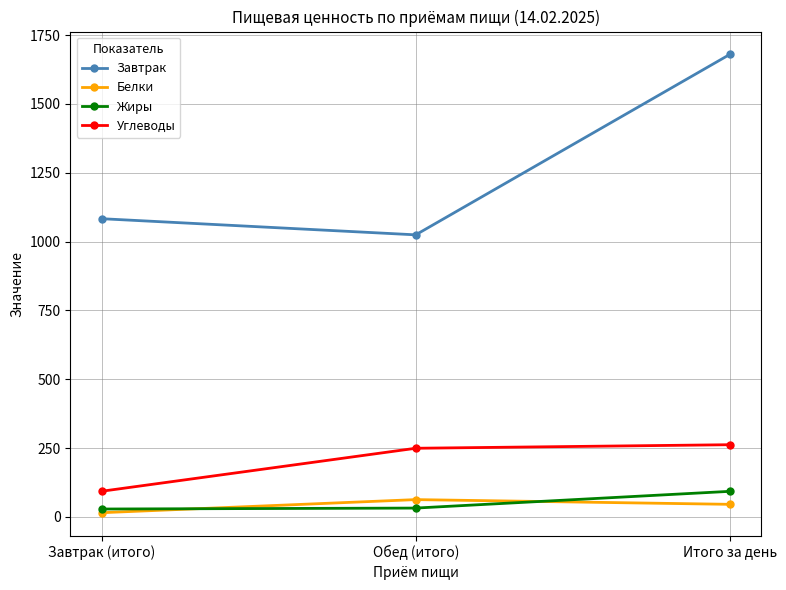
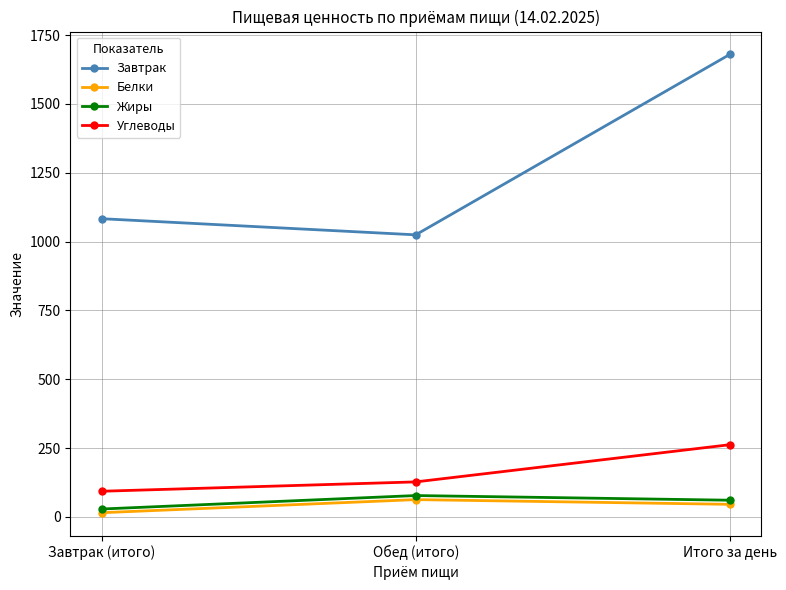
  {
    "Завтрак": {
      "Завтрак (итого)": 1080,
      "Обед (итого)": 1020,
      "Итого за день": 1680
    },
    "Белки": {
      "Завтрак (итого)": 20,
      "Обед (итого)": 60,
      "Итого за день": 50
    },
    "Жиры": {
      "Завтрак (итого)": 30,
-     "Обед (итого)": 30,
-     "Итого за день": 90
+     "Обед (итого)": 80,
+     "Итого за день": 60
    },
    "Углеводы": {
      "Завтрак (итого)": 90,
-     "Обед (итого)": 250,
+     "Обед (итого)": 130,
      "Итого за день": 260
    }
  }
